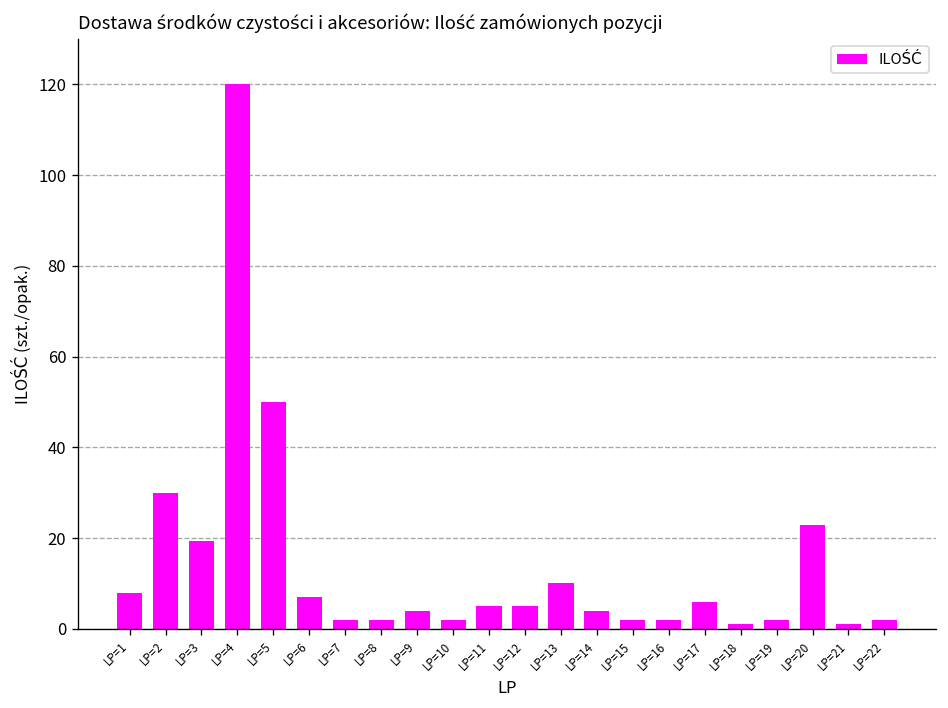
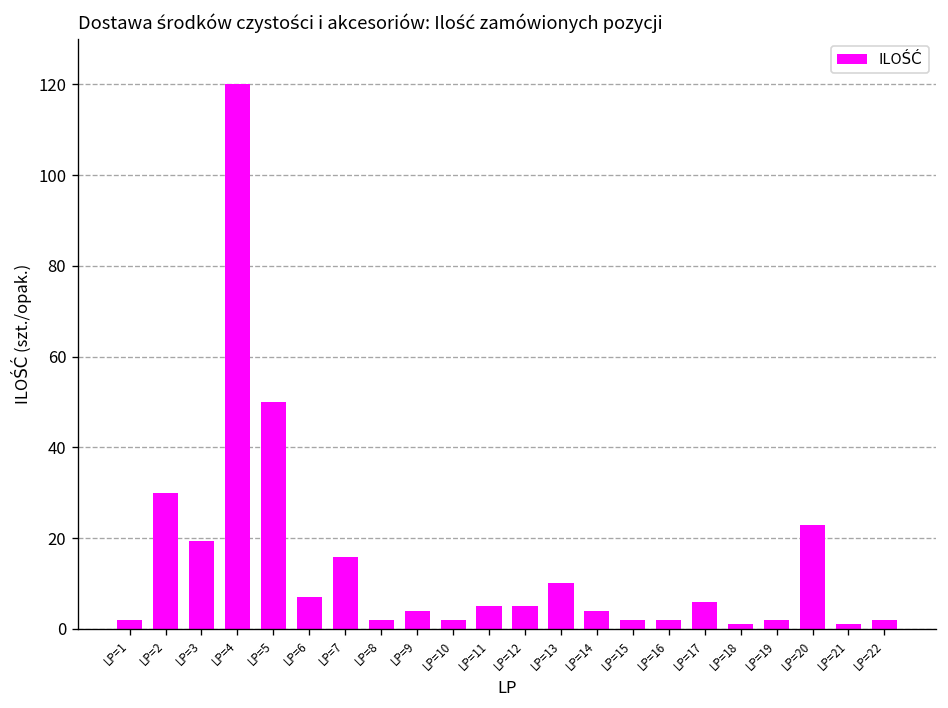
  {
-   "LP=1": 8,
+   "LP=1": 2,
    "LP=2": 30,
    "LP=3": 19,
    "LP=4": 120,
    "LP=5": 50,
    "LP=6": 7,
-   "LP=7": 2,
+   "LP=7": 16,
    "LP=8": 2,
    "LP=9": 4,
    "LP=10": 2,
    "LP=11": 5,
    "LP=12": 5,
    "LP=13": 10,
    "LP=14": 4,
    "LP=15": 2,
    "LP=16": 2,
    "LP=17": 6,
    "LP=18": 1,
    "LP=19": 2,
    "LP=20": 23,
    "LP=21": 1,
    "LP=22": 2
  }
